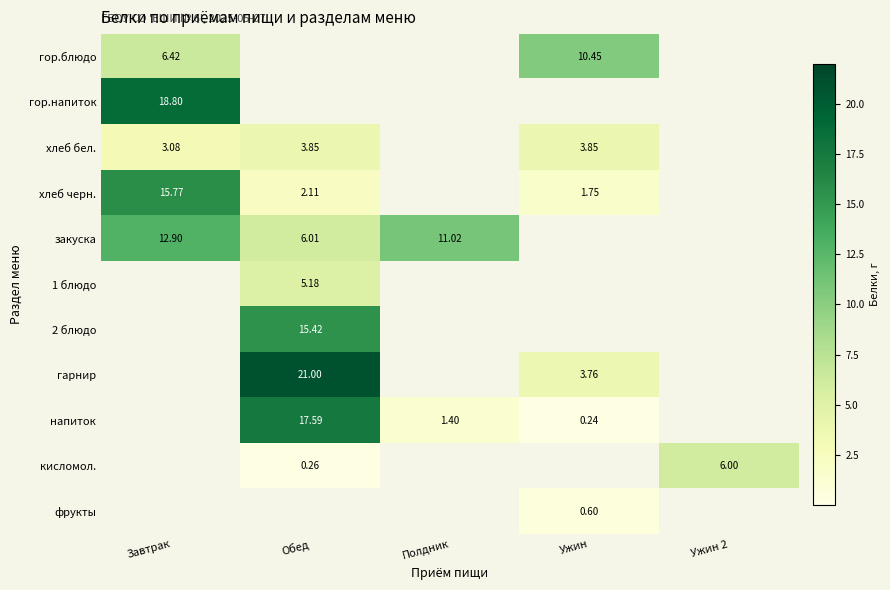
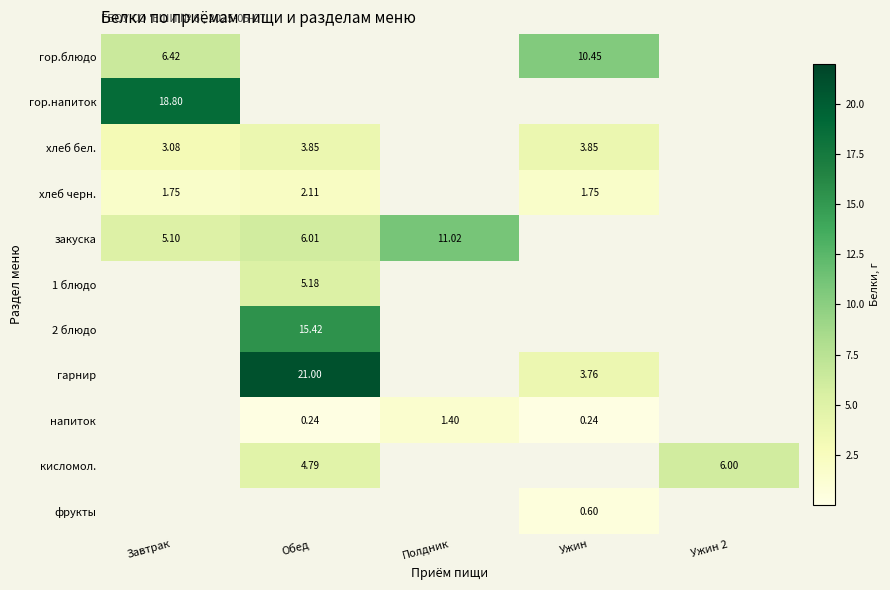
  {
    "гор.блюдо": {
      "Завтрак": 6.42,
      "Ужин": 10.45
    },
    "гор.напиток": {
      "Завтрак": 18.80
    },
    "хлеб бел.": {
      "Завтрак": 3.08,
      "Обед": 3.85,
      "Ужин": 3.85
    },
    "хлеб черн.": {
-     "Завтрак": 15.77,
+     "Завтрак": 1.75,
      "Обед": 2.11,
      "Ужин": 1.75
    },
    "закуска": {
-     "Завтрак": 12.90,
+     "Завтрак": 5.10,
      "Обед": 6.01,
      "Полдник": 11.02
    },
    "1 блюдо": {
      "Обед": 5.18
    },
    "2 блюдо": {
      "Обед": 15.42
    },
    "гарнир": {
      "Обед": 21.00,
      "Ужин": 3.76
    },
    "напиток": {
-     "Обед": 17.59,
+     "Обед": 0.24,
      "Полдник": 1.40,
      "Ужин": 0.24
    },
    "кисломол.": {
-     "Обед": 0.26,
+     "Обед": 4.79,
      "Ужин 2": 6.00
    },
    "фрукты": {
      "Ужин": 0.60
    }
  }
